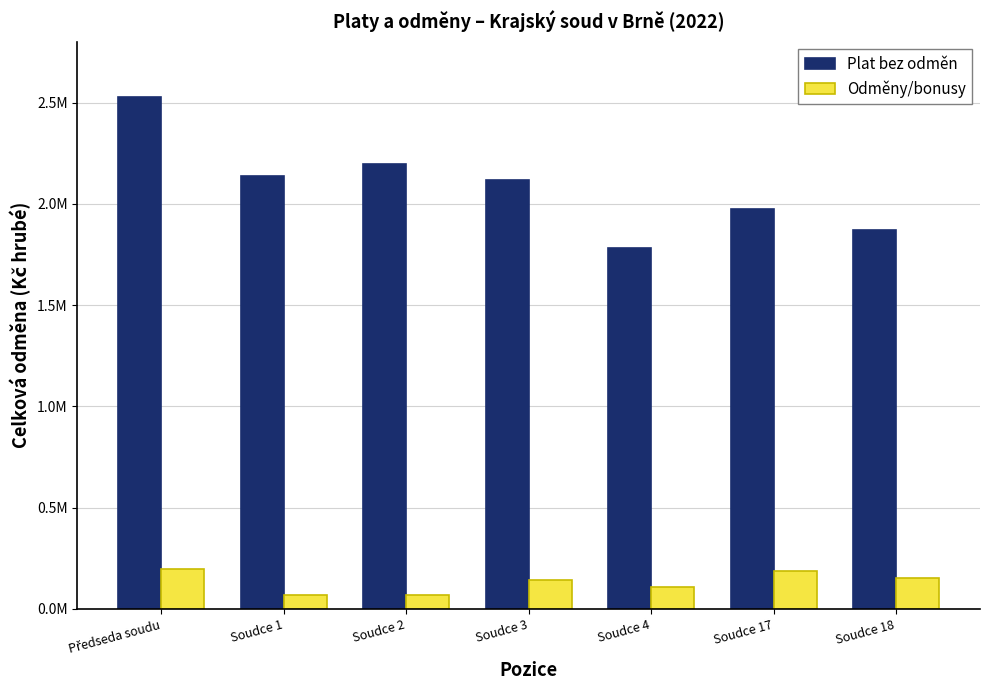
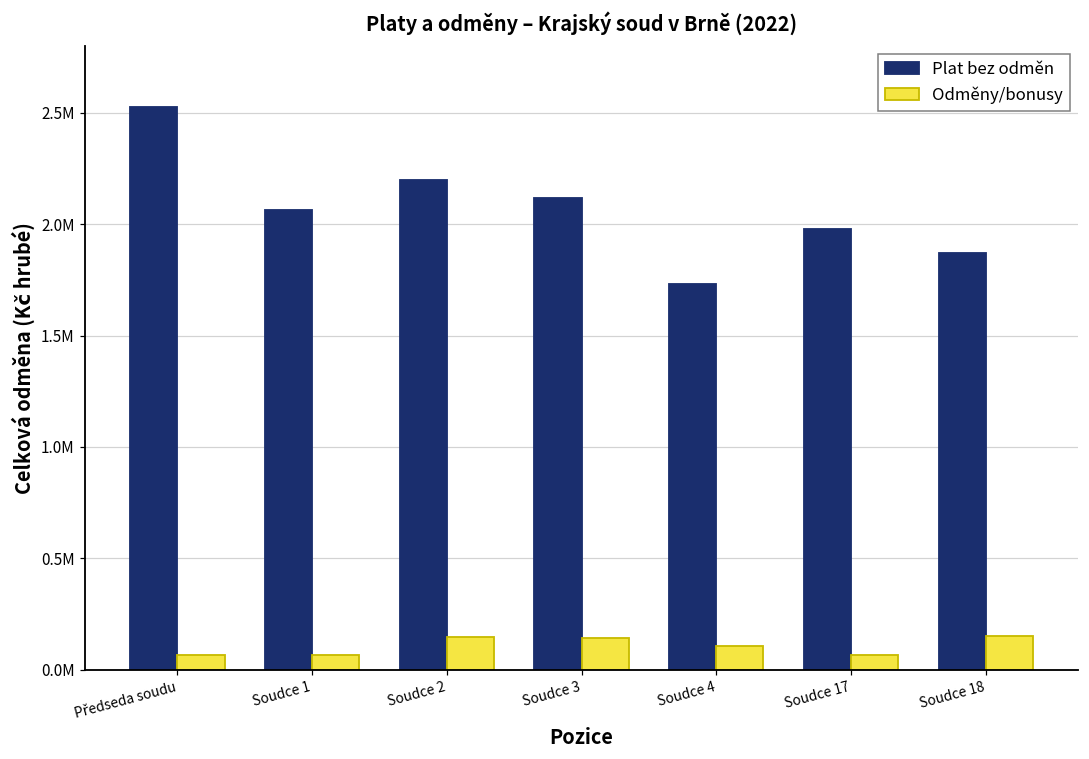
  {
    "Plat bez odměn": {
      "Předseda soudu": 2530000,
-     "Soudce 1": 2140000,
+     "Soudce 1": 2060000,
      "Soudce 2": 2200000,
      "Soudce 3": 2120000,
-     "Soudce 4": 1780000,
+     "Soudce 4": 1730000,
      "Soudce 17": 1980000,
      "Soudce 18": 1870000
    },
    "Odměny/bonusy": {
-     "Předseda soudu": 200000,
+     "Předseda soudu": 70000,
      "Soudce 1": 70000,
-     "Soudce 2": 70000,
+     "Soudce 2": 150000,
      "Soudce 3": 140000,
      "Soudce 4": 110000,
-     "Soudce 17": 190000,
+     "Soudce 17": 70000,
      "Soudce 18": 150000
    }
  }
